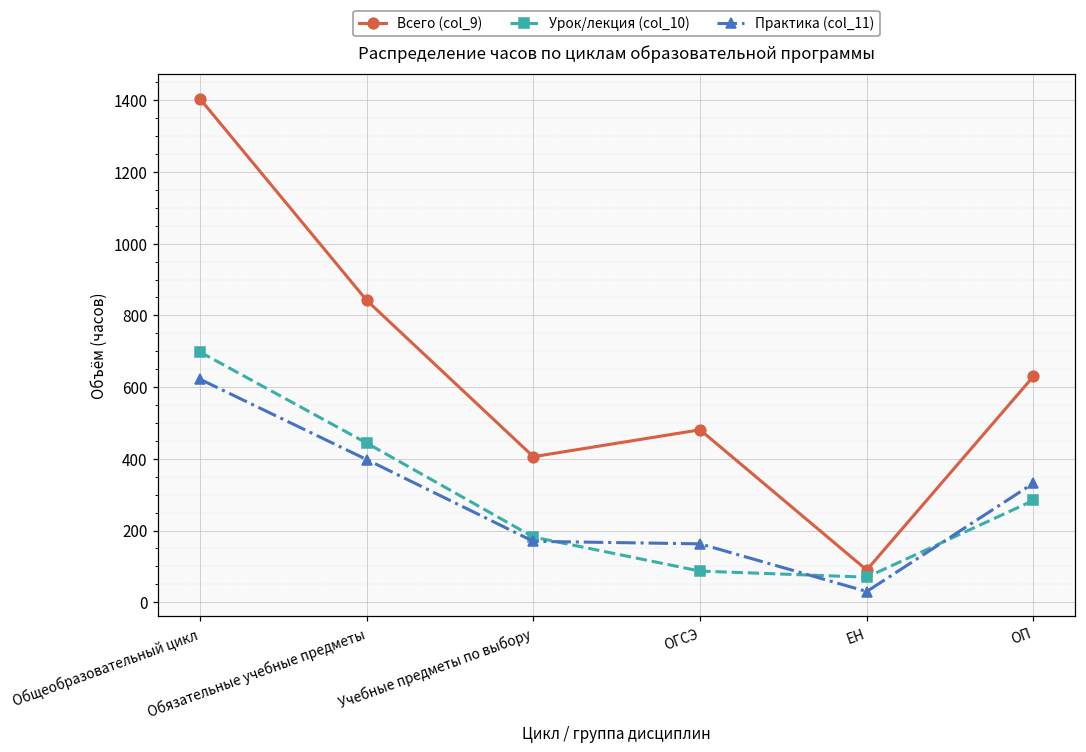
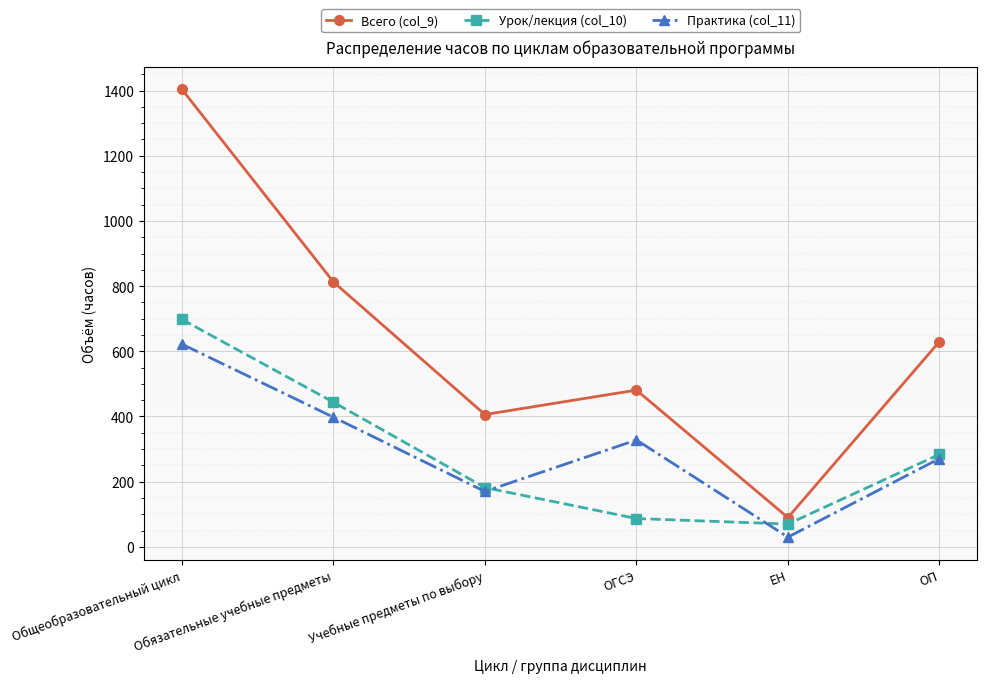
  {
    "Всего (col_9)": {
      "Общеобразовательный цикл": 1400,
-     "Обязательные учебные предметы": 840,
+     "Обязательные учебные предметы": 810,
      "Учебные предметы по выбору": 410,
      "ОГСЭ": 480,
      "ЕН": 90,
      "ОП": 630
    },
    "Урок/лекция (col_10)": {
      "Общеобразовательный цикл": 700,
      "Обязательные учебные предметы": 440,
      "Учебные предметы по выбору": 180,
      "ОГСЭ": 90,
      "ЕН": 70,
      "ОП": 280
    },
    "Практика (col_11)": {
      "Общеобразовательный цикл": 620,
      "Обязательные учебные предметы": 400,
      "Учебные предметы по выбору": 170,
-     "ОГСЭ": 160,
+     "ОГСЭ": 330,
      "ЕН": 30,
-     "ОП": 330
+     "ОП": 270
    }
  }
